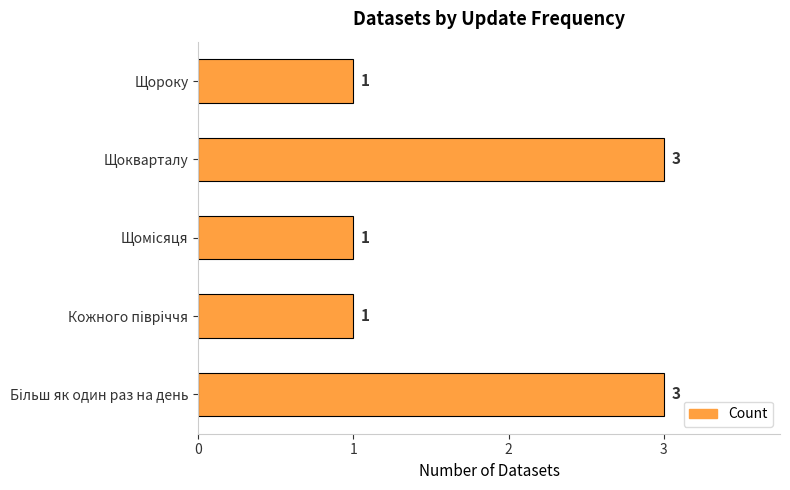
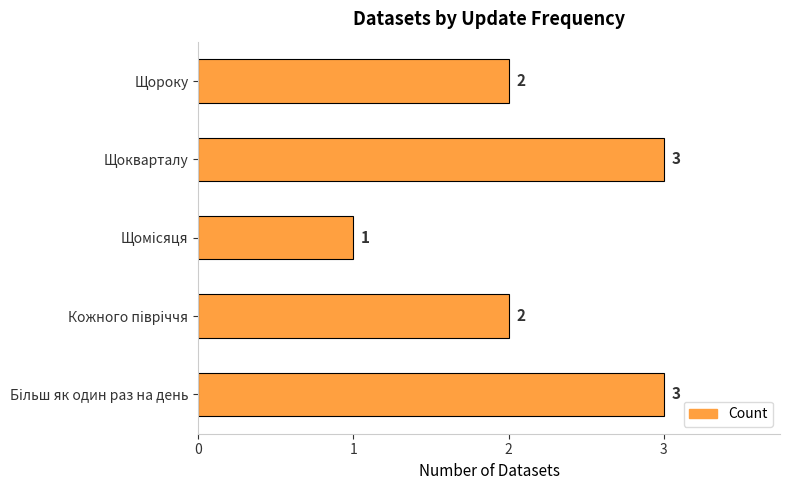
  {
-   "Щороку": 1,
+   "Щороку": 2,
    "Щокварталу": 3,
    "Щомісяця": 1,
-   "Кожного півріччя": 1,
+   "Кожного півріччя": 2,
    "Більш як один раз на день": 3
  }
